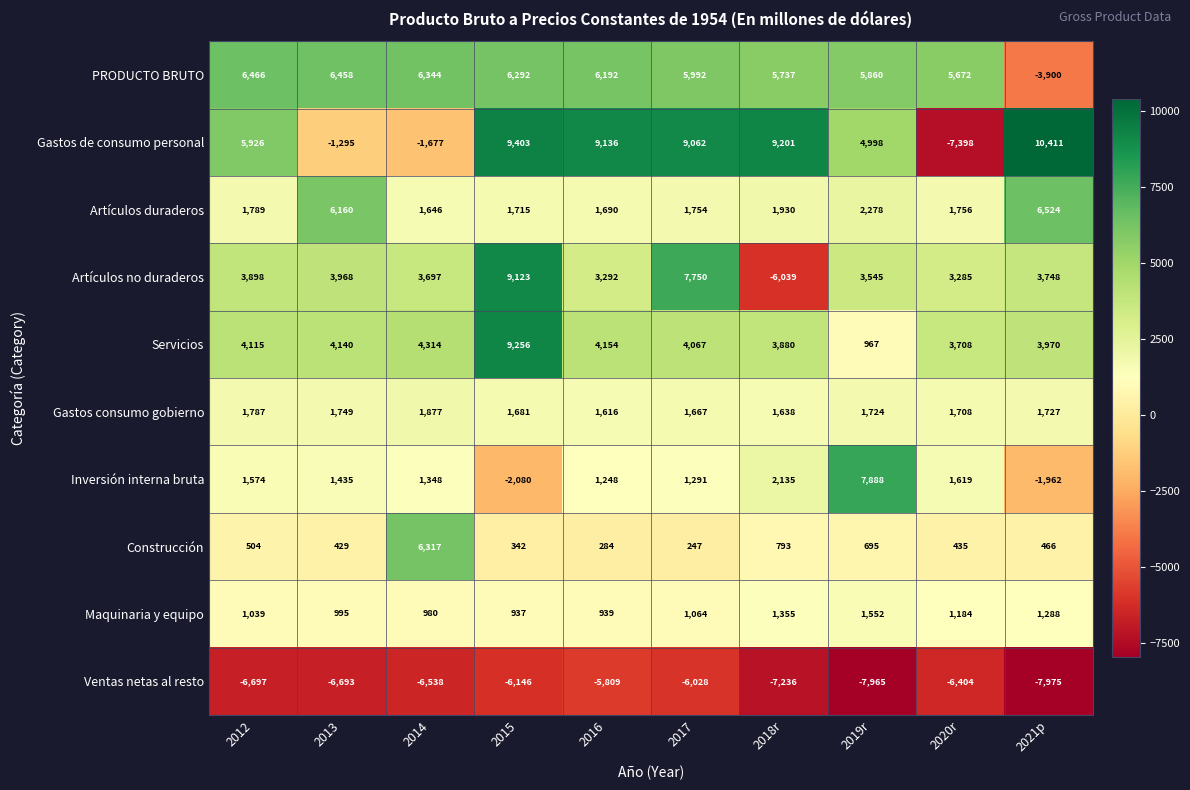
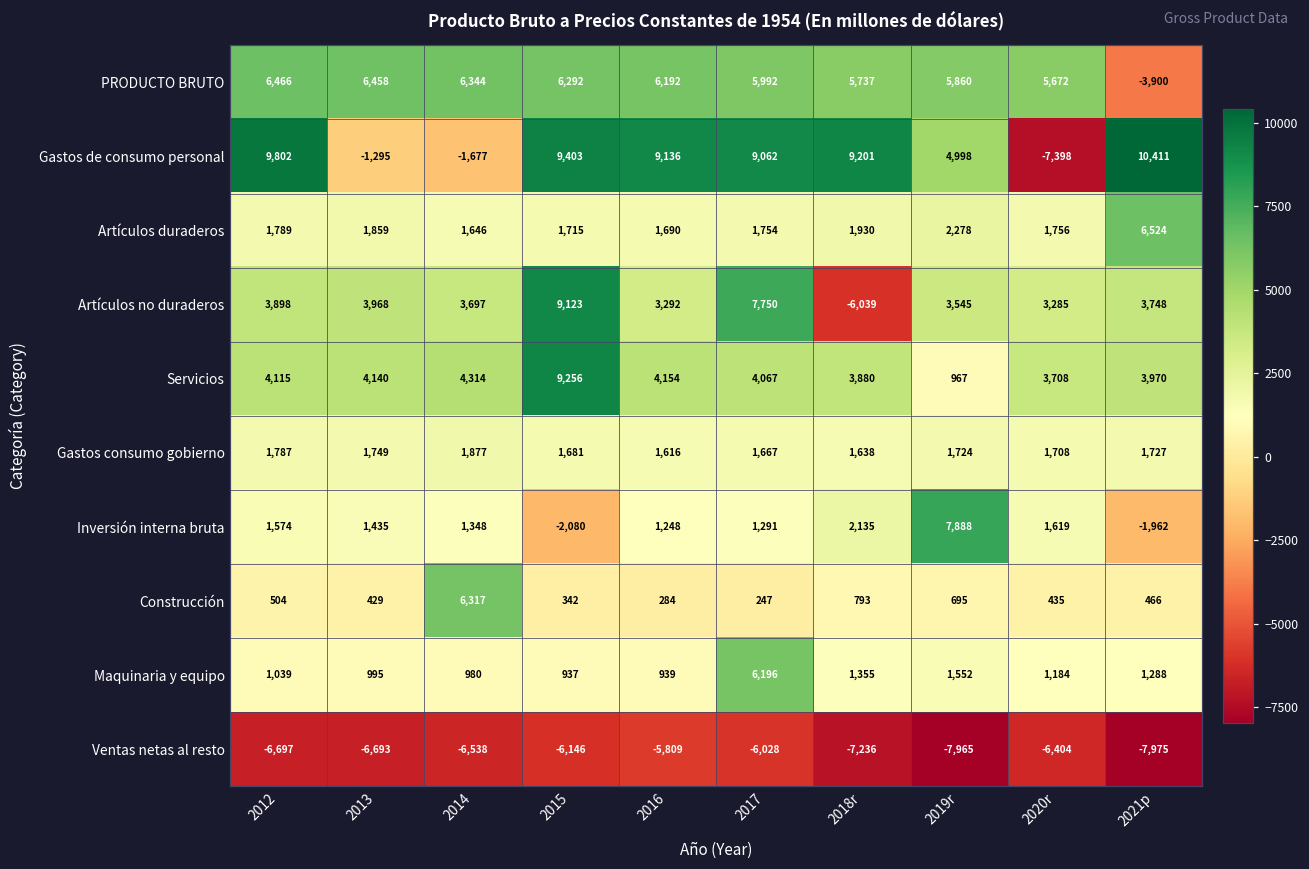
  {
    "PRODUCTO BRUTO": {
      "2012": "6,466",
      "2013": "6,458",
      "2014": "6,344",
      "2015": "6,292",
      "2016": "6,192",
      "2017": "5,992",
      "2018r": "5,737",
      "2019r": "5,860",
      "2020r": "5,672",
      "2021p": "-3,900"
    },
    "Gastos de consumo personal": {
-     "2012": "5,926",
+     "2012": "9,802",
      "2013": "-1,295",
      "2014": "-1,677",
      "2015": "9,403",
      "2016": "9,136",
      "2017": "9,062",
      "2018r": "9,201",
      "2019r": "4,998",
      "2020r": "-7,398",
      "2021p": "10,411"
    },
    "Artículos duraderos": {
      "2012": "1,789",
-     "2013": "6,160",
+     "2013": "1,859",
      "2014": "1,646",
      "2015": "1,715",
      "2016": "1,690",
      "2017": "1,754",
      "2018r": "1,930",
      "2019r": "2,278",
      "2020r": "1,756",
      "2021p": "6,524"
    },
    "Artículos no duraderos": {
      "2012": "3,898",
      "2013": "3,968",
      "2014": "3,697",
      "2015": "9,123",
      "2016": "3,292",
      "2017": "7,750",
      "2018r": "-6,039",
      "2019r": "3,545",
      "2020r": "3,285",
      "2021p": "3,748"
    },
    "Servicios": {
      "2012": "4,115",
      "2013": "4,140",
      "2014": "4,314",
      "2015": "9,256",
      "2016": "4,154",
      "2017": "4,067",
      "2018r": "3,880",
      "2019r": "967",
      "2020r": "3,708",
      "2021p": "3,970"
    },
    "Gastos consumo gobierno": {
      "2012": "1,787",
      "2013": "1,749",
      "2014": "1,877",
      "2015": "1,681",
      "2016": "1,616",
      "2017": "1,667",
      "2018r": "1,638",
      "2019r": "1,724",
      "2020r": "1,708",
      "2021p": "1,727"
    },
    "Inversión interna bruta": {
      "2012": "1,574",
      "2013": "1,435",
      "2014": "1,348",
      "2015": "-2,080",
      "2016": "1,248",
      "2017": "1,291",
      "2018r": "2,135",
      "2019r": "7,888",
      "2020r": "1,619",
      "2021p": "-1,962"
    },
    "Construcción": {
      "2012": "504",
      "2013": "429",
      "2014": "6,317",
      "2015": "342",
      "2016": "284",
      "2017": "247",
      "2018r": "793",
      "2019r": "695",
      "2020r": "435",
      "2021p": "466"
    },
    "Maquinaria y equipo": {
      "2012": "1,039",
      "2013": "995",
      "2014": "980",
      "2015": "937",
      "2016": "939",
-     "2017": "1,064",
+     "2017": "6,196",
      "2018r": "1,355",
      "2019r": "1,552",
      "2020r": "1,184",
      "2021p": "1,288"
    },
    "Ventas netas al resto": {
      "2012": "-6,697",
      "2013": "-6,693",
      "2014": "-6,538",
      "2015": "-6,146",
      "2016": "-5,809",
      "2017": "-6,028",
      "2018r": "-7,236",
      "2019r": "-7,965",
      "2020r": "-6,404",
      "2021p": "-7,975"
    }
  }
